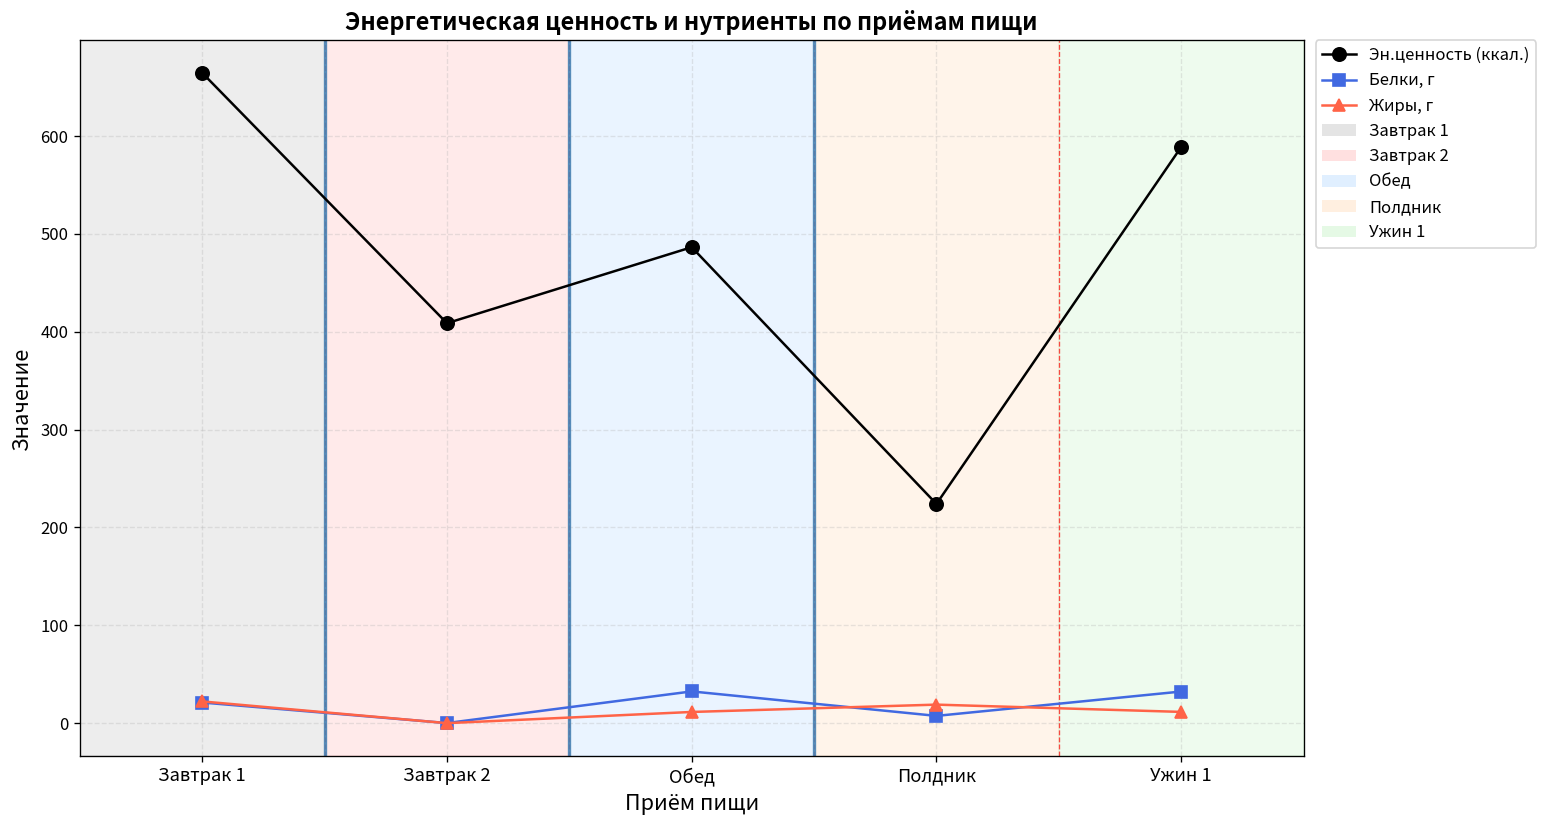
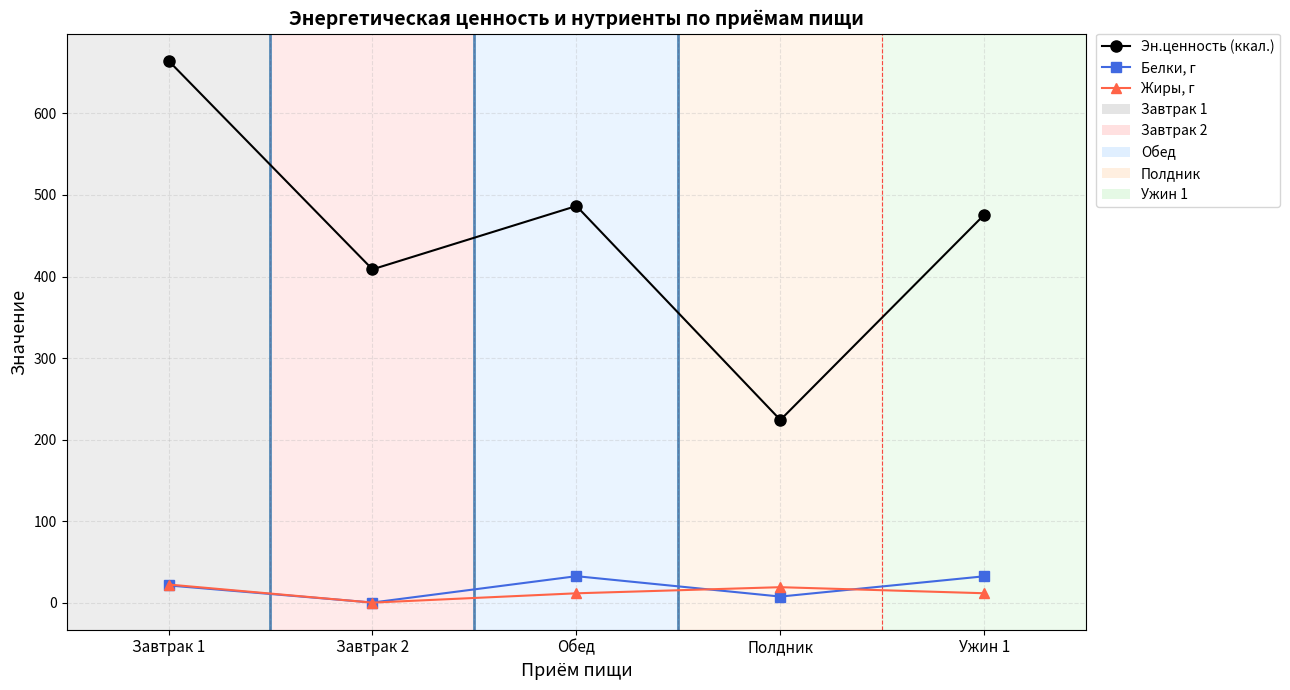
  {
    "Эн.ценность (ккал.)": {
      "Завтрак 1": 660,
      "Завтрак 2": 410,
      "Обед": 490,
      "Полдник": 220,
-     "Ужин 1": 590
+     "Ужин 1": 480
    },
    "Белки, г": {
      "Обед": 30,
      "Полдник": 10,
      "Ужин 1": 30
    },
    "Жиры, г": {
      "Обед": 10,
      "Полдник": 20,
      "Ужин 1": 10
    }
  }
